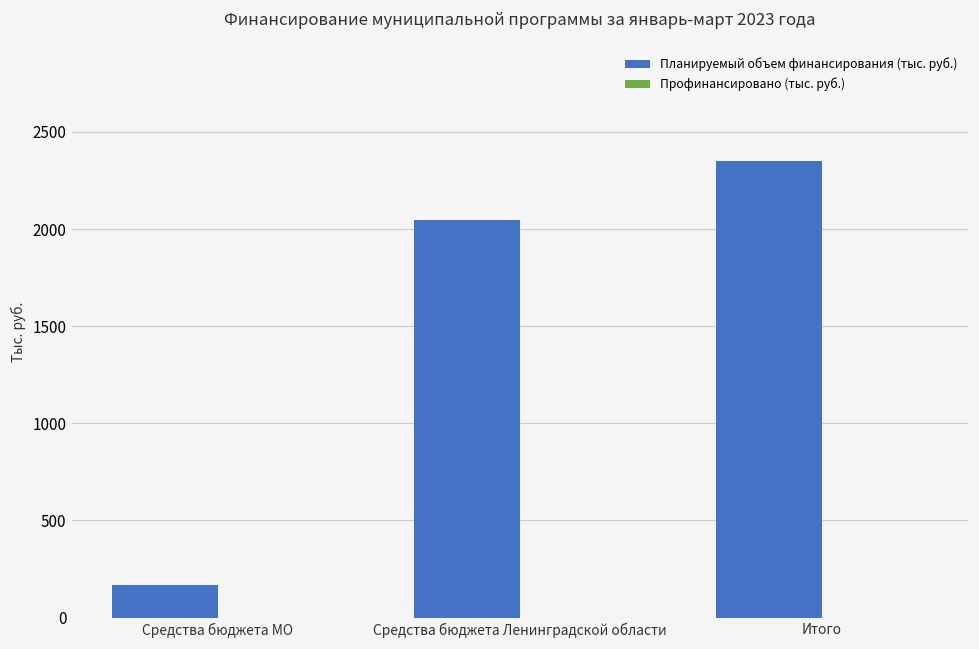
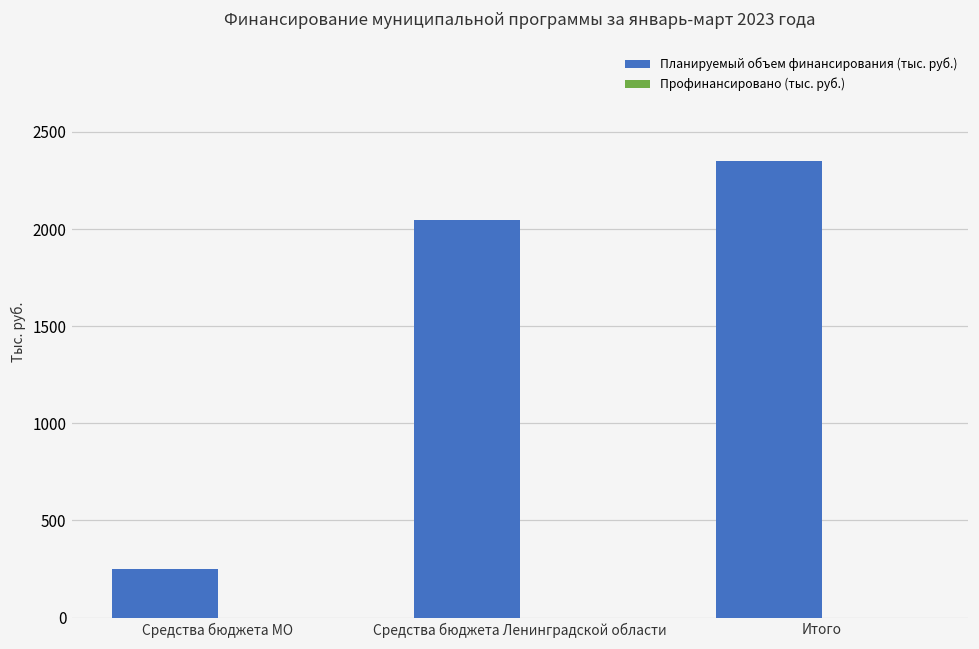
  {
    "Планируемый объем финансирования (тыс. руб.)": {
-     "Средства бюджета МО": 170,
+     "Средства бюджета МО": 250,
      "Средства бюджета Ленинградской области": 2050,
      "Итого": 2350
    },
    "Профинансировано (тыс. руб.)": {
      "Средства бюджета МО": 0,
      "Средства бюджета Ленинградской области": 0,
      "Итого": 0
    }
  }
